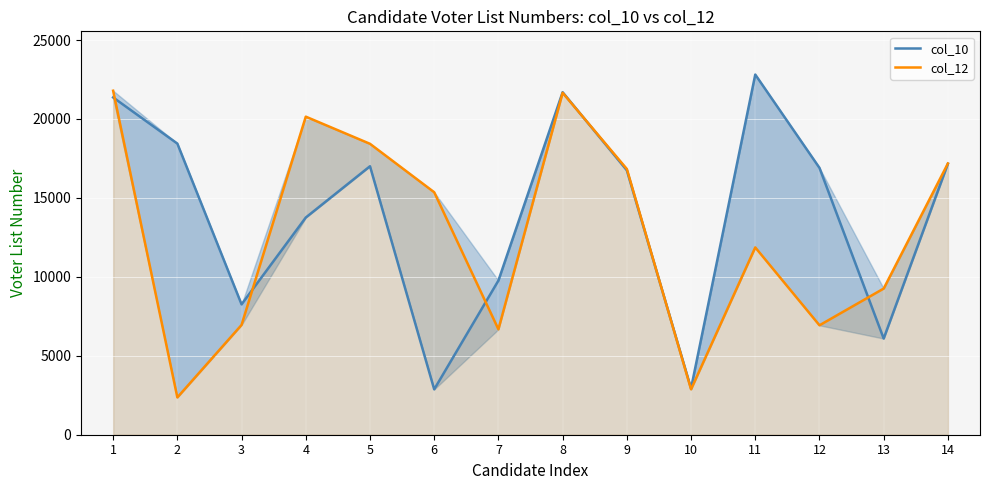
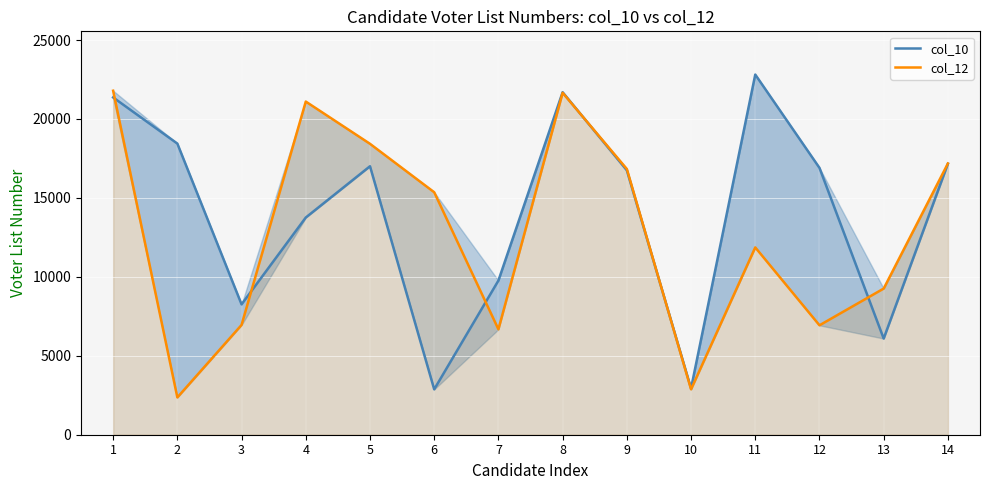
  {
    "col_12": {
      "2": 2400,
      "3": 7000,
-     "4": 20100,
+     "4": 21100,
      "7": 6700,
      "11": 11900,
      "12": 6900
    }
  }
